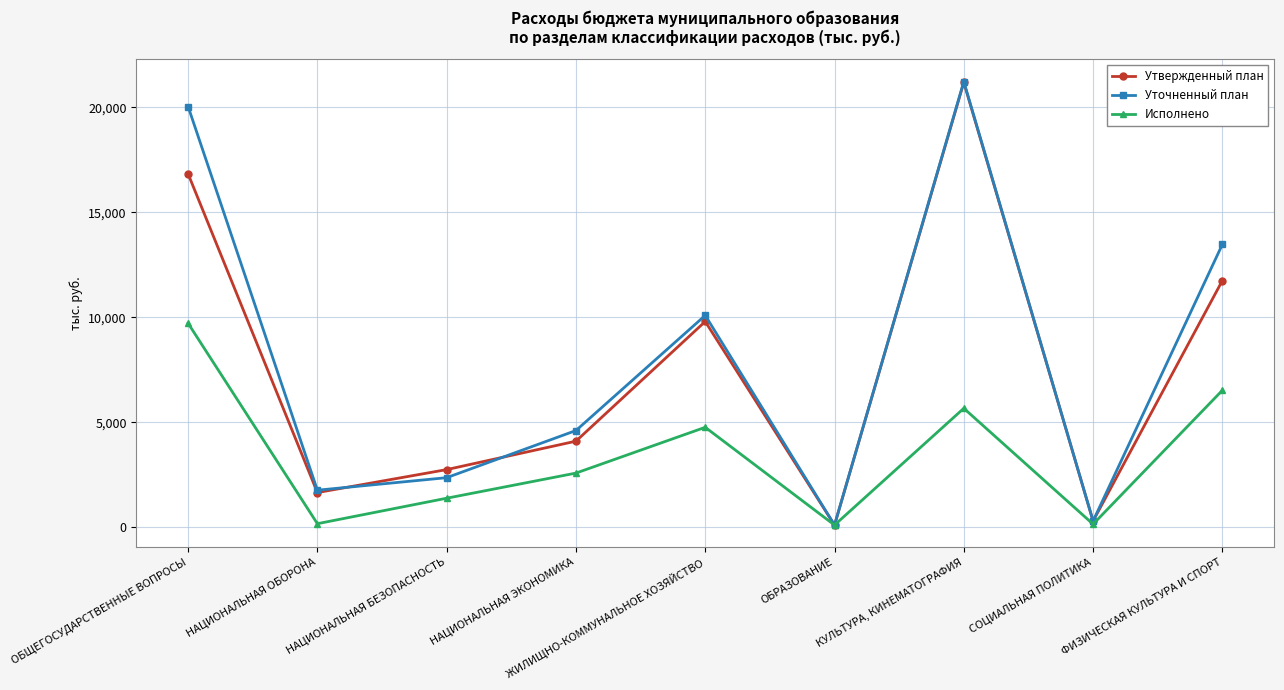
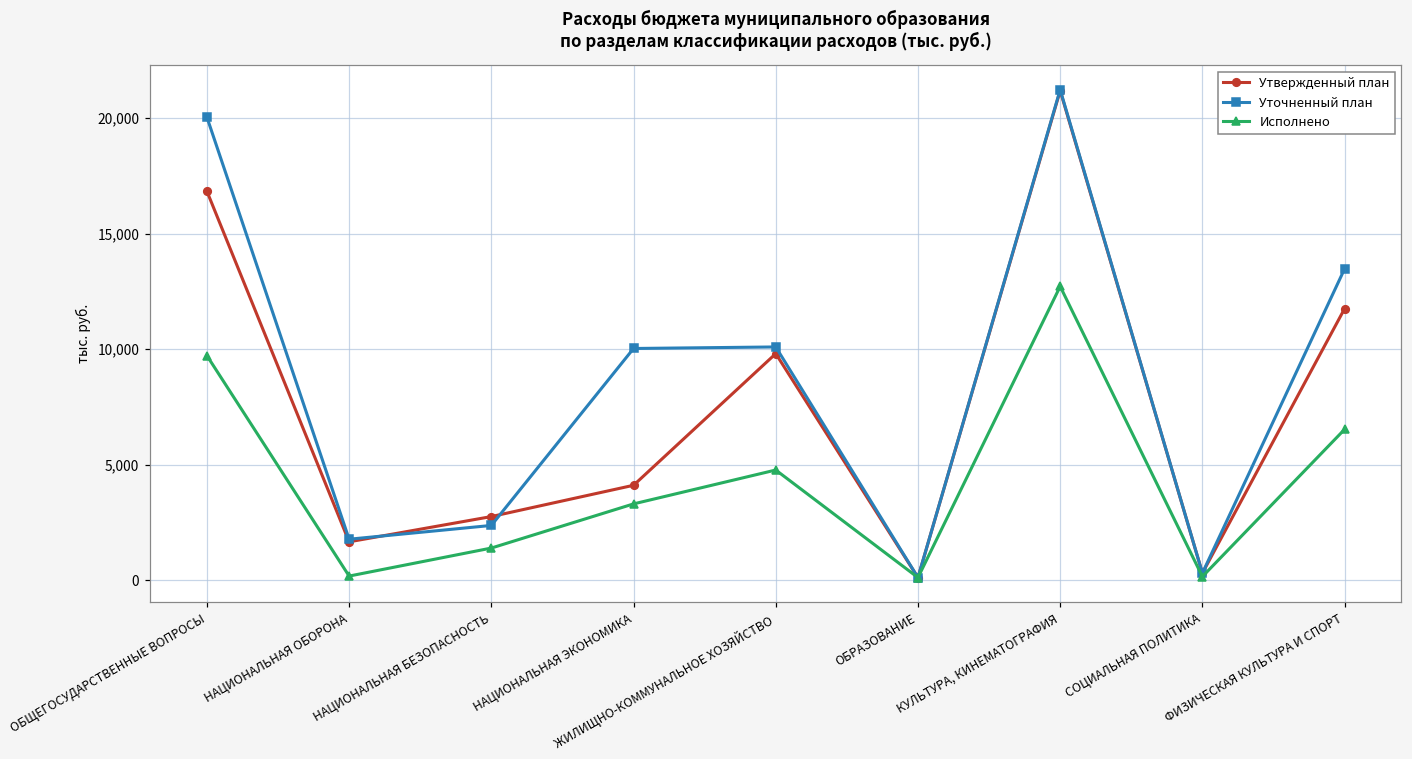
  {
    "Утвержденный план": {
      "ОБЩЕГОСУДАРСТВЕННЫЕ ВОПРОСЫ": "16,800",
      "НАЦИОНАЛЬНАЯ БЕЗОПАСНОСТЬ": "2,700",
      "НАЦИОНАЛЬНАЯ ЭКОНОМИКА": "4,100",
      "ЖИЛИЩНО-КОММУНАЛЬНОЕ ХОЗЯЙСТВО": "9,800",
      "ФИЗИЧЕСКАЯ КУЛЬТУРА И СПОРТ": "11,700"
    },
    "Уточненный план": {
      "ОБЩЕГОСУДАРСТВЕННЫЕ ВОПРОСЫ": "20,000",
      "НАЦИОНАЛЬНАЯ БЕЗОПАСНОСТЬ": "2,400",
-     "НАЦИОНАЛЬНАЯ ЭКОНОМИКА": "4,600",
+     "НАЦИОНАЛЬНАЯ ЭКОНОМИКА": "10,000",
      "ЖИЛИЩНО-КОММУНАЛЬНОЕ ХОЗЯЙСТВО": "10,100",
      "ФИЗИЧЕСКАЯ КУЛЬТУРА И СПОРТ": "13,500"
    },
    "Исполнено": {
      "ОБЩЕГОСУДАРСТВЕННЫЕ ВОПРОСЫ": "9,700",
      "НАЦИОНАЛЬНАЯ ОБОРОНА": "200",
      "НАЦИОНАЛЬНАЯ БЕЗОПАСНОСТЬ": "1,400",
-     "НАЦИОНАЛЬНАЯ ЭКОНОМИКА": "2,600",
+     "НАЦИОНАЛЬНАЯ ЭКОНОМИКА": "3,300",
      "ЖИЛИЩНО-КОММУНАЛЬНОЕ ХОЗЯЙСТВО": "4,800",
-     "КУЛЬТУРА, КИНЕМАТОГРАФИЯ": "5,700",
+     "КУЛЬТУРА, КИНЕМАТОГРАФИЯ": "12,700",
      "СОЦИАЛЬНАЯ ПОЛИТИКА": "200",
      "ФИЗИЧЕСКАЯ КУЛЬТУРА И СПОРТ": "6,500"
    }
  }
